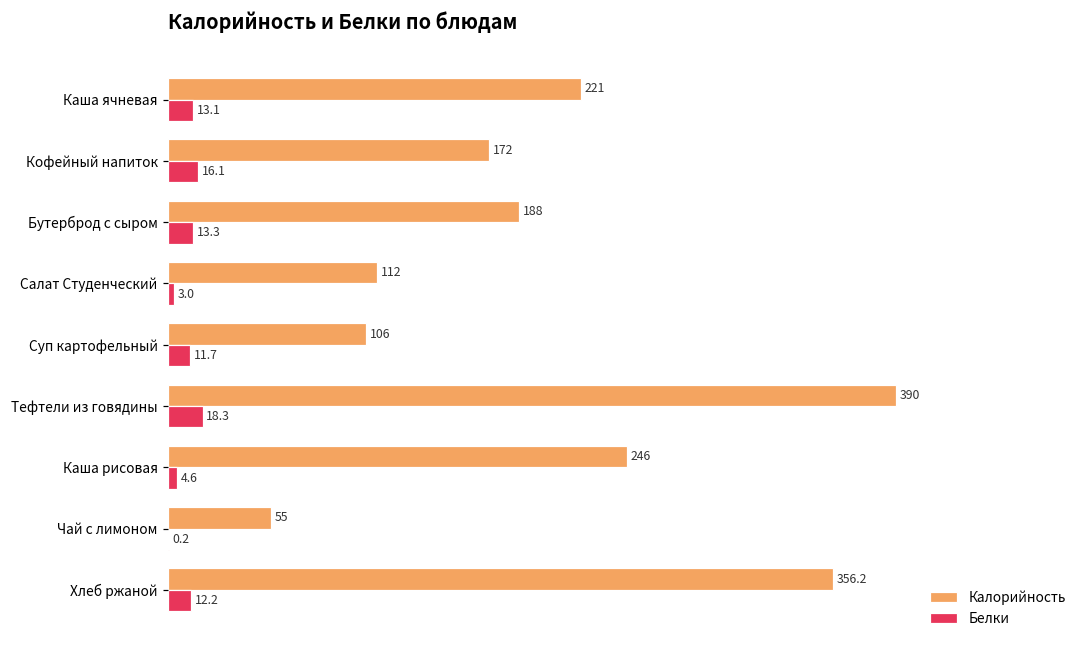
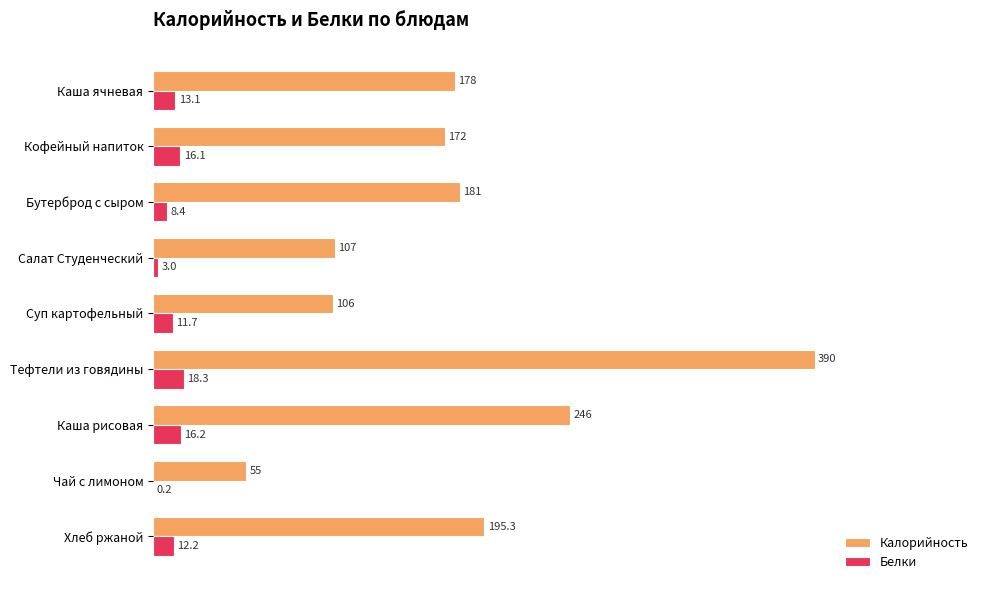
  {
    "Калорийность": {
-     "Каша ячневая": 221,
-     "Бутерброд с сыром": 188,
-     "Салат Студенческий": 112,
-     "Хлеб ржаной": 356.2
+     "Каша ячневая": 178,
+     "Бутерброд с сыром": 181,
+     "Салат Студенческий": 107,
+     "Хлеб ржаной": 195.3
    },
    "Белки": {
-     "Бутерброд с сыром": 13.3,
-     "Каша рисовая": 4.6
+     "Бутерброд с сыром": 8.4,
+     "Каша рисовая": 16.2
    }
  }
